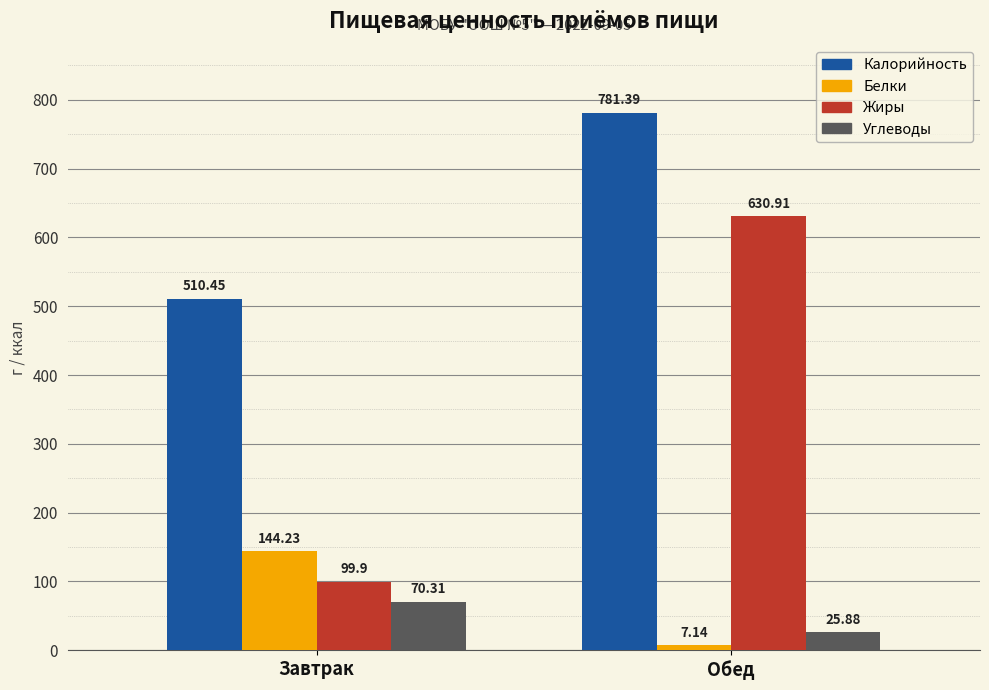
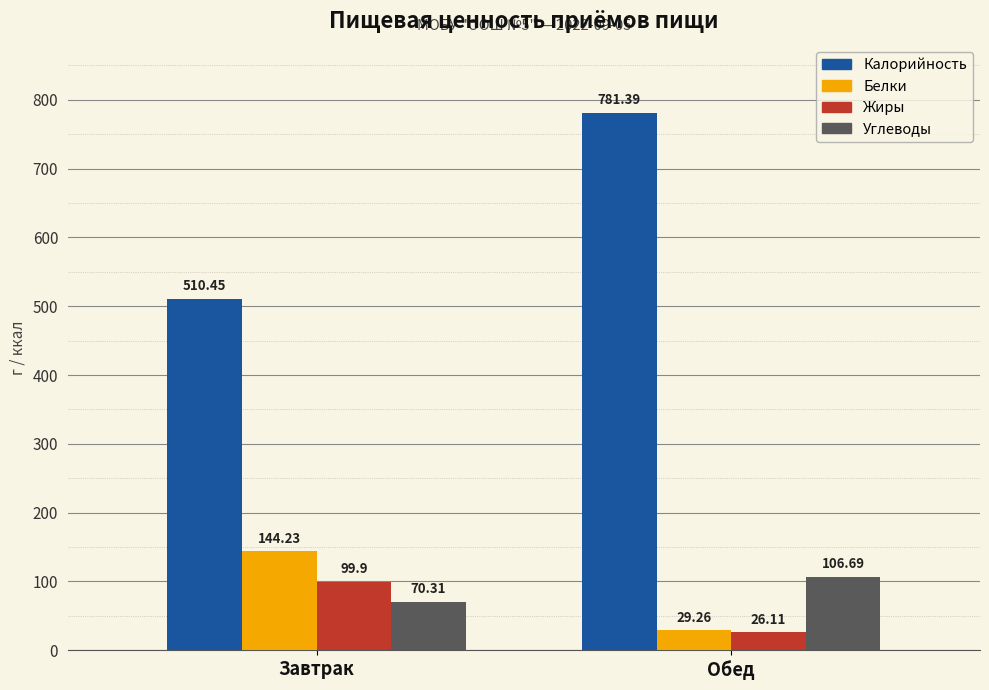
  {
    "Калорийность": {
      "Завтрак": 510.45,
      "Обед": 781.39
    },
    "Белки": {
      "Завтрак": 144.23,
-     "Обед": 7.14
+     "Обед": 29.26
    },
    "Жиры": {
      "Завтрак": 99.9,
-     "Обед": 630.91
+     "Обед": 26.11
    },
    "Углеводы": {
      "Завтрак": 70.31,
-     "Обед": 25.88
+     "Обед": 106.69
    }
  }
